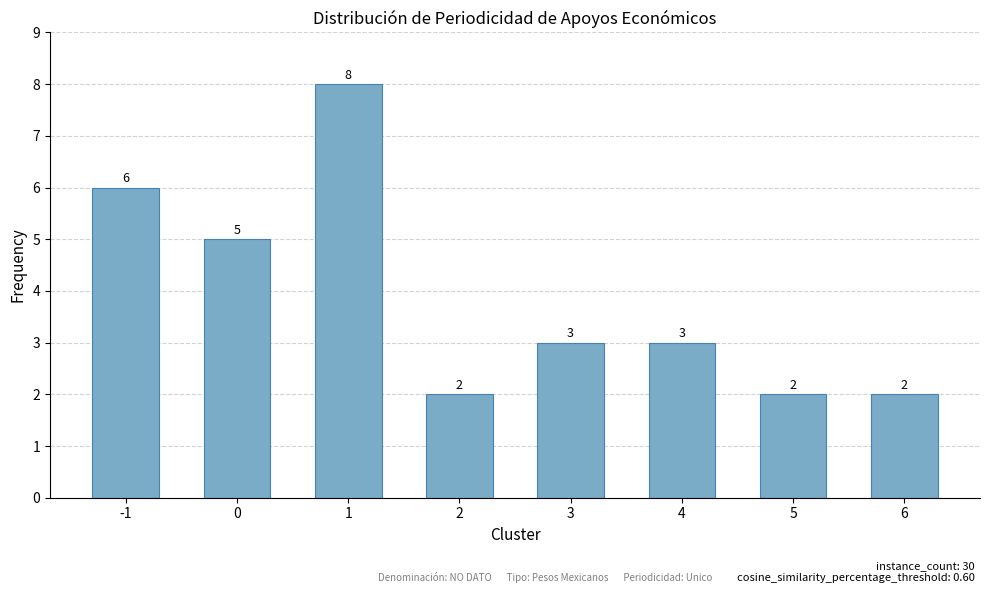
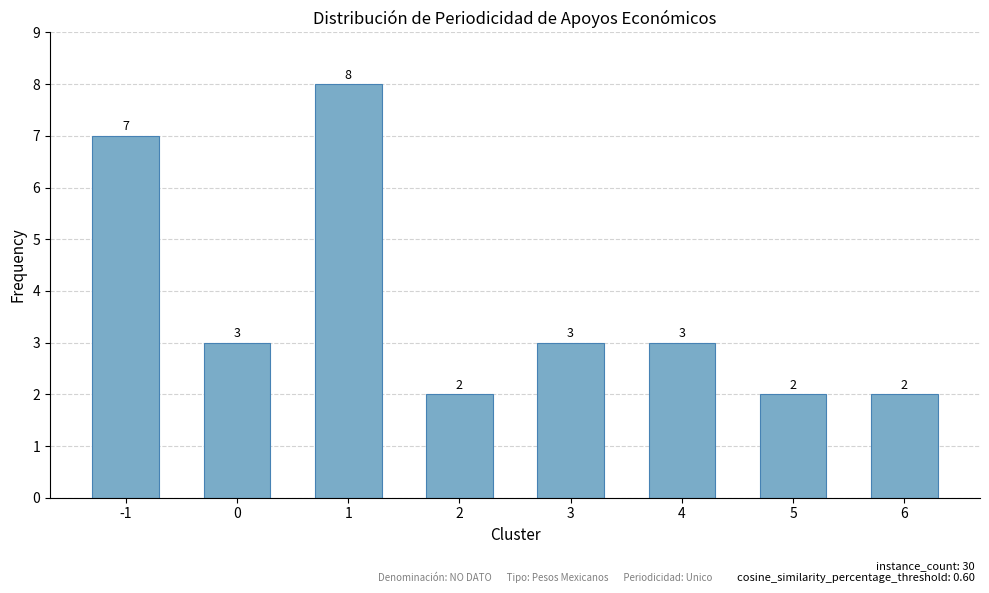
  {
-   "-1": 6,
-   "0": 5,
+   "-1": 7,
+   "0": 3,
    "1": 8,
    "2": 2,
    "3": 3,
    "4": 3,
    "5": 2,
    "6": 2
  }
